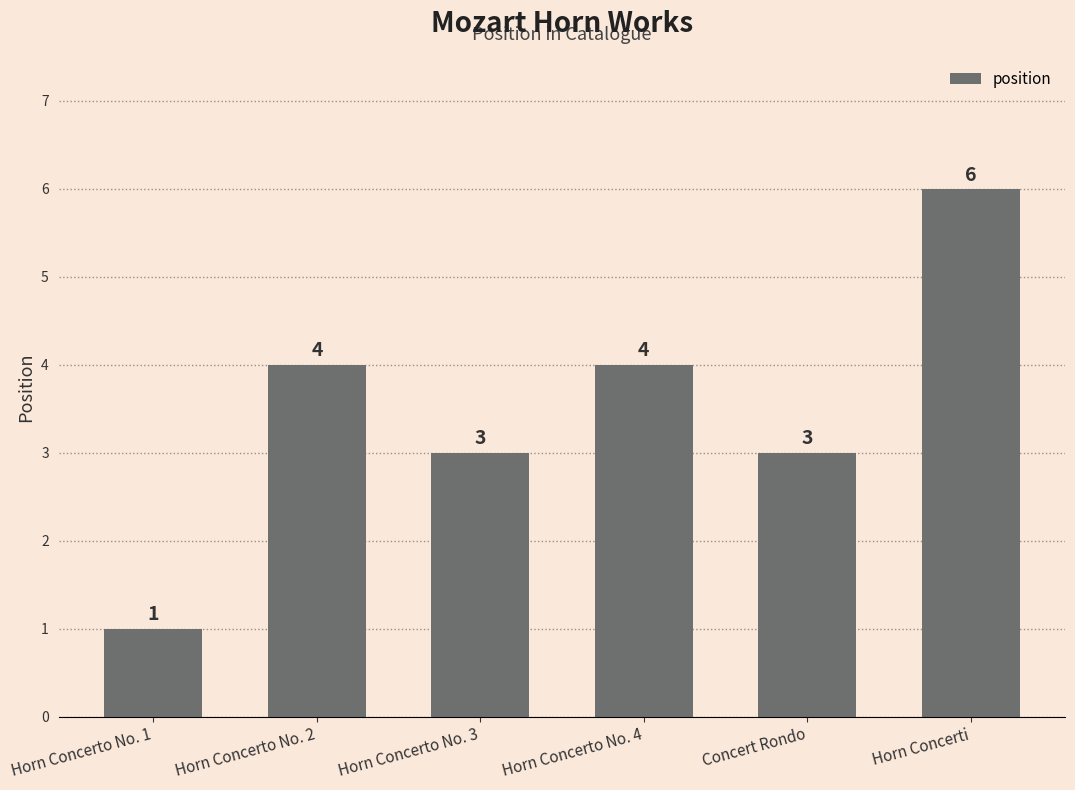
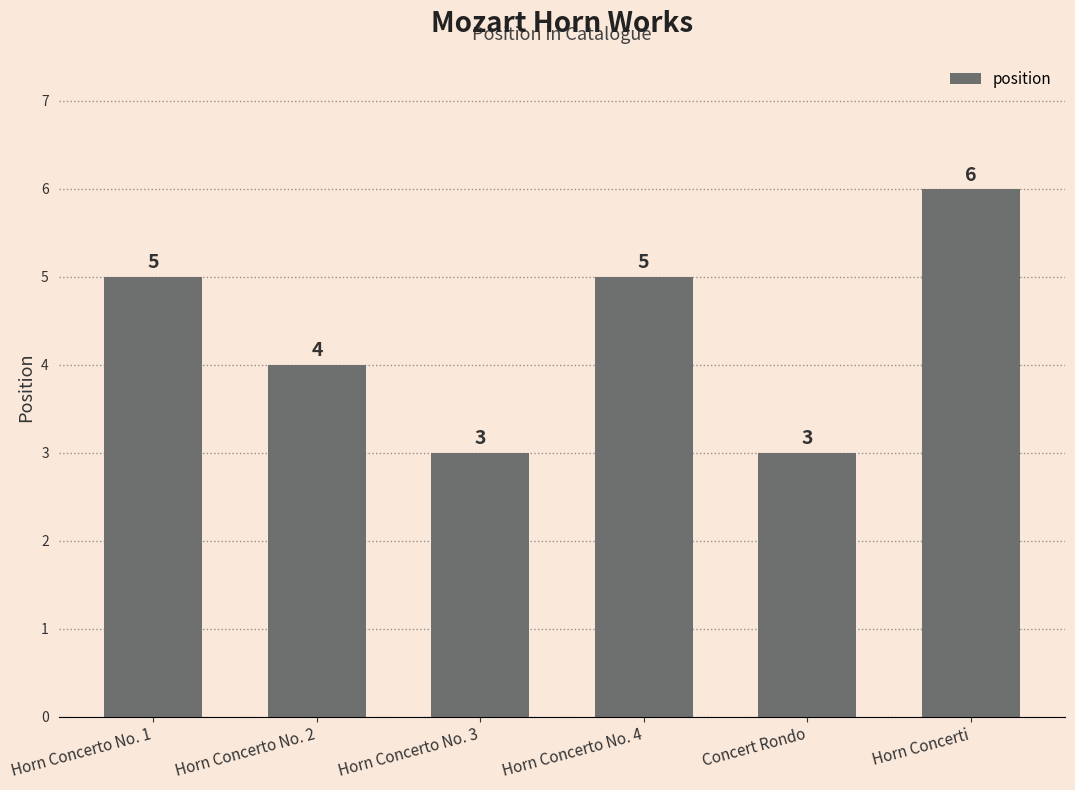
  {
-   "Horn Concerto No. 1": 1,
+   "Horn Concerto No. 1": 5,
    "Horn Concerto No. 2": 4,
    "Horn Concerto No. 3": 3,
-   "Horn Concerto No. 4": 4,
+   "Horn Concerto No. 4": 5,
    "Concert Rondo": 3,
    "Horn Concerti": 6
  }
